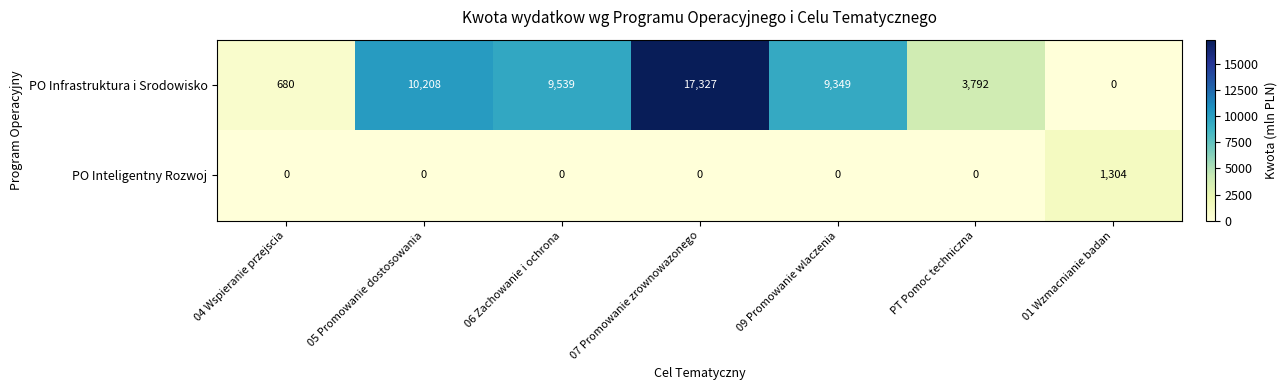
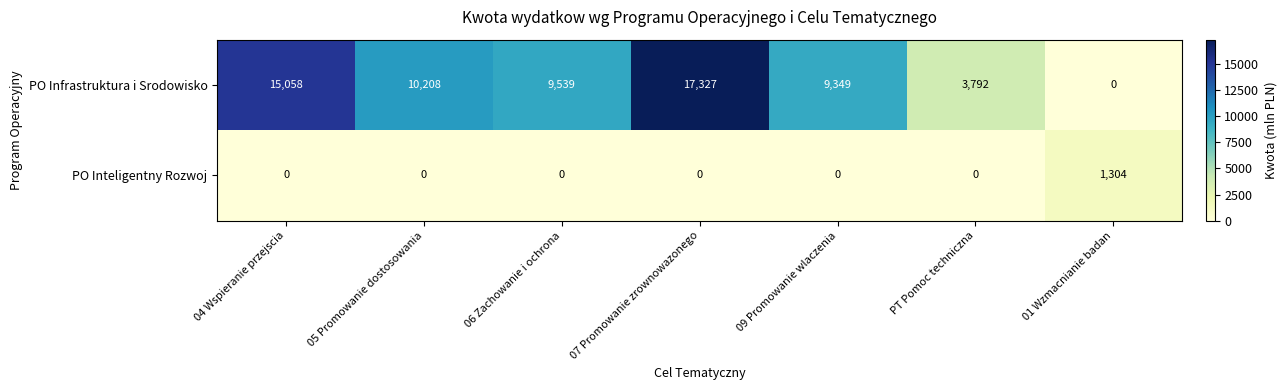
  {
    "PO Infrastruktura i Srodowisko": {
-     "04 Wspieranie przejscia": "680",
+     "04 Wspieranie przejscia": "15,058",
      "05 Promowanie dostosowania": "10,208",
      "06 Zachowanie i ochrona": "9,539",
      "07 Promowanie zrownowazonego": "17,327",
      "09 Promowanie wlaczenia": "9,349",
      "PT Pomoc techniczna": "3,792",
      "01 Wzmacnianie badan": "0"
    },
    "PO Inteligentny Rozwoj": {
      "04 Wspieranie przejscia": "0",
      "05 Promowanie dostosowania": "0",
      "06 Zachowanie i ochrona": "0",
      "07 Promowanie zrownowazonego": "0",
      "09 Promowanie wlaczenia": "0",
      "PT Pomoc techniczna": "0",
      "01 Wzmacnianie badan": "1,304"
    }
  }
